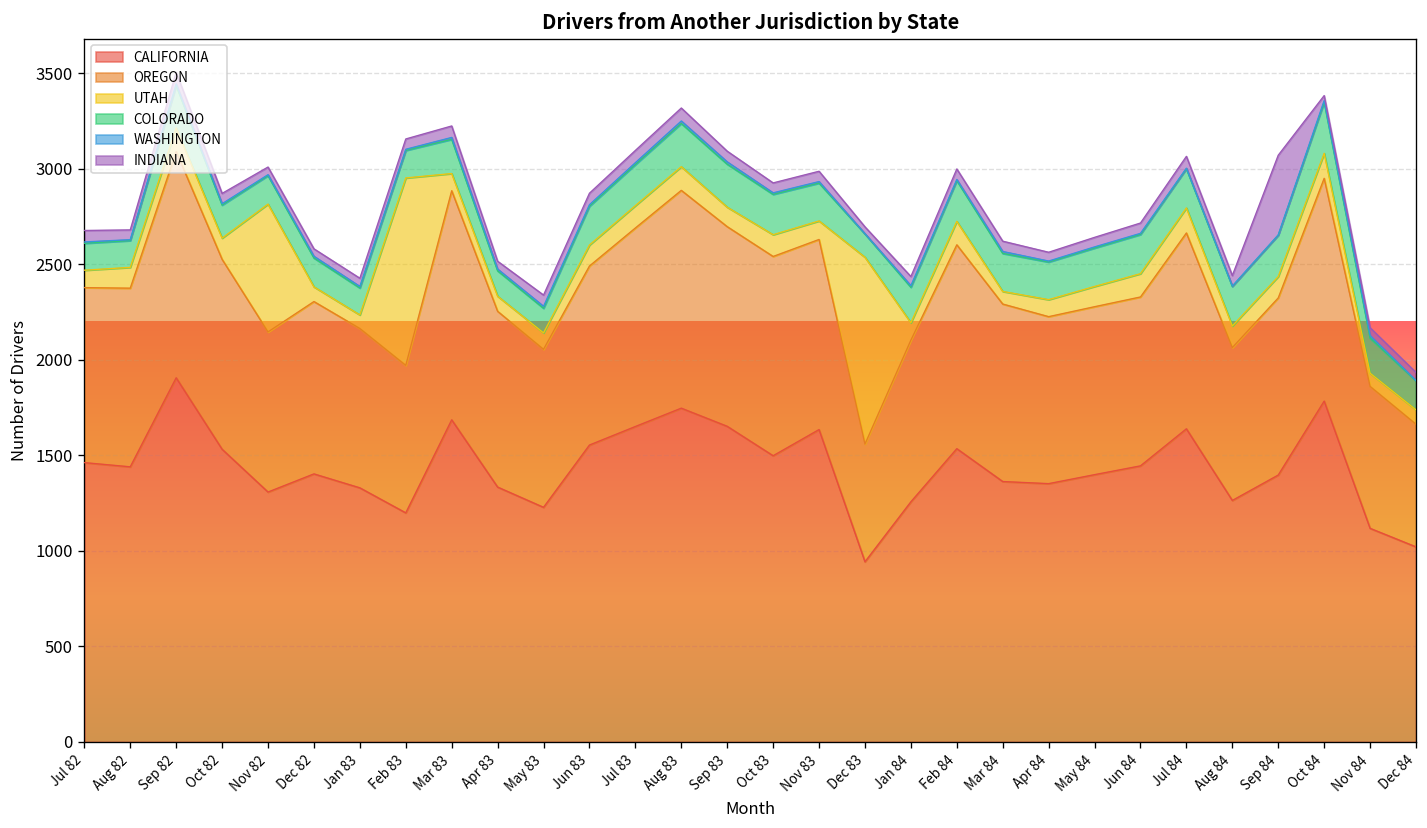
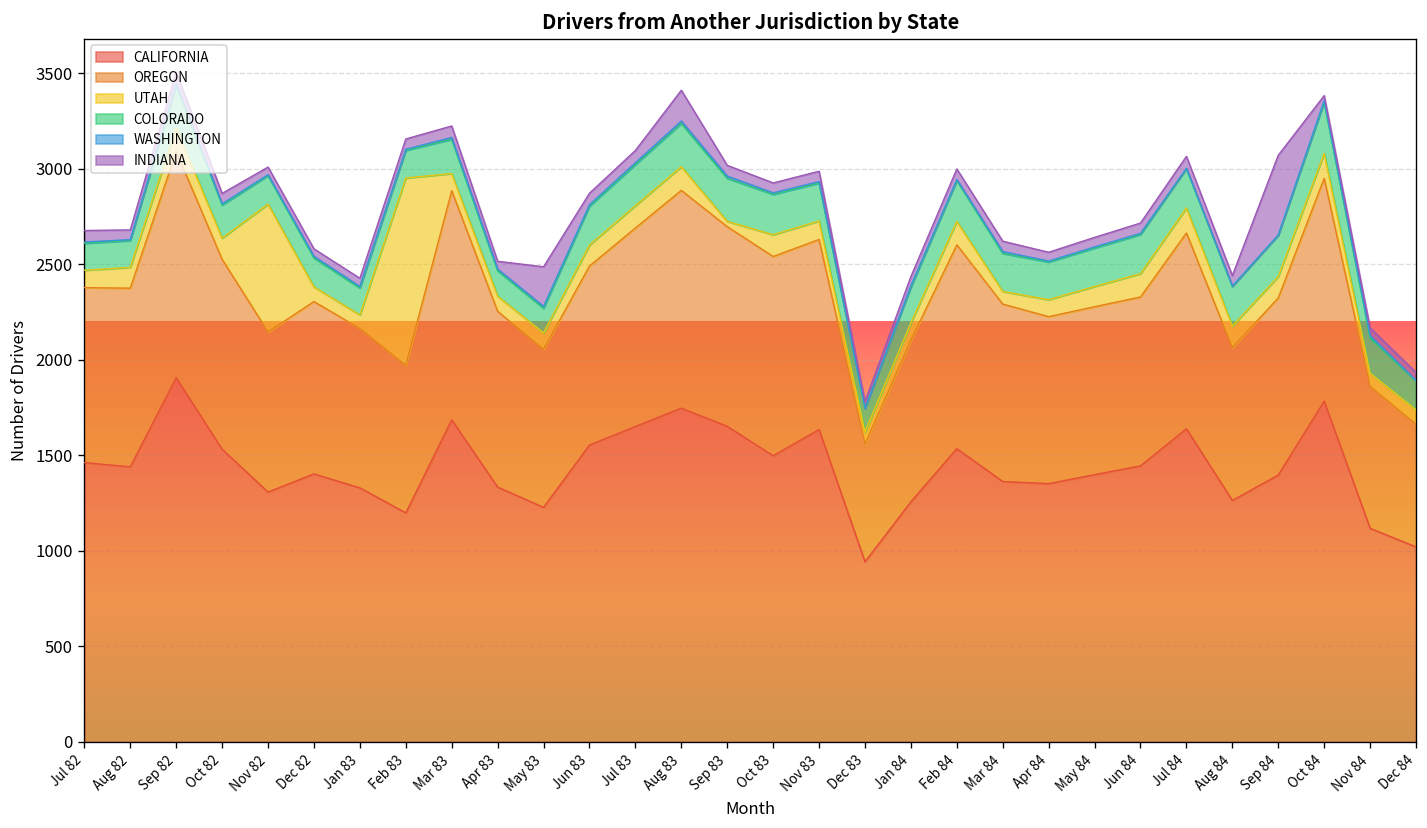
  {
    "UTAH": {
      "Jul 82": 90,
      "Aug 82": 110,
      "Oct 82": 110,
      "Nov 82": 670,
      "Dec 82": 80,
      "Jan 83": 70,
      "Feb 83": 980,
      "Mar 83": 90,
      "Apr 83": 80,
      "May 83": 90,
      "Jun 83": 110,
      "Jul 83": 120,
      "Aug 83": 120,
-     "Sep 83": 100,
+     "Sep 83": 30,
      "Oct 83": 110,
      "Nov 83": 100,
-     "Dec 83": 980,
+     "Dec 83": 60,
      "Jan 84": 90,
      "Feb 84": 120,
      "Mar 84": 70,
      "Apr 84": 90,
      "May 84": 110,
      "Jun 84": 120,
      "Jul 84": 130,
      "Aug 84": 110,
      "Sep 84": 110,
      "Oct 84": 130,
      "Nov 84": 70,
      "Dec 84": 80
    },
    "INDIANA": {
      "Jul 82": 60,
      "Aug 82": 50,
      "Oct 82": 50,
      "Nov 82": 40,
      "Dec 82": 40,
      "Jan 83": 40,
      "Feb 83": 50,
      "Mar 83": 60,
      "Apr 83": 40,
-     "May 83": 60,
+     "May 83": 210,
      "Jun 83": 60,
      "Jul 83": 60,
-     "Aug 83": 70,
+     "Aug 83": 160,
      "Sep 83": 60,
      "Oct 83": 50,
      "Nov 83": 50,
      "Dec 83": 40,
      "Jan 84": 50,
      "Feb 84": 60,
      "Mar 84": 50,
      "Apr 84": 50,
      "May 84": 50,
      "Jun 84": 50,
      "Jul 84": 60,
      "Aug 84": 60,
      "Sep 84": 420,
      "Oct 84": 30,
      "Nov 84": 40,
      "Dec 84": 40
    }
  }
